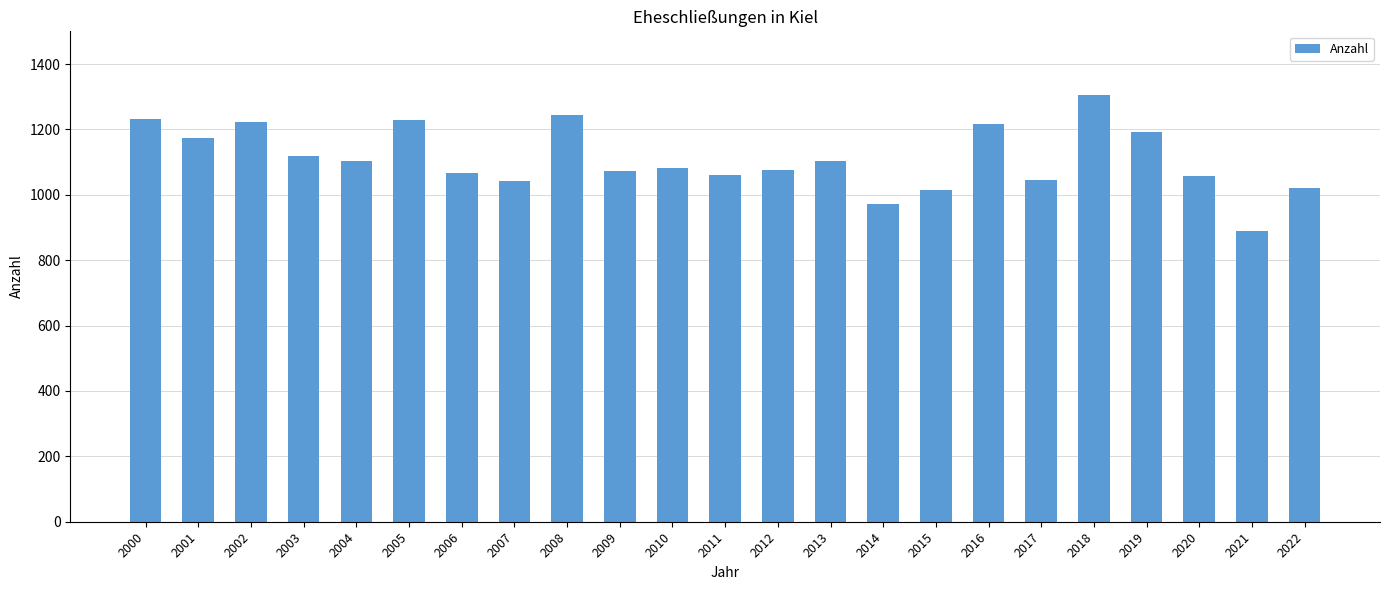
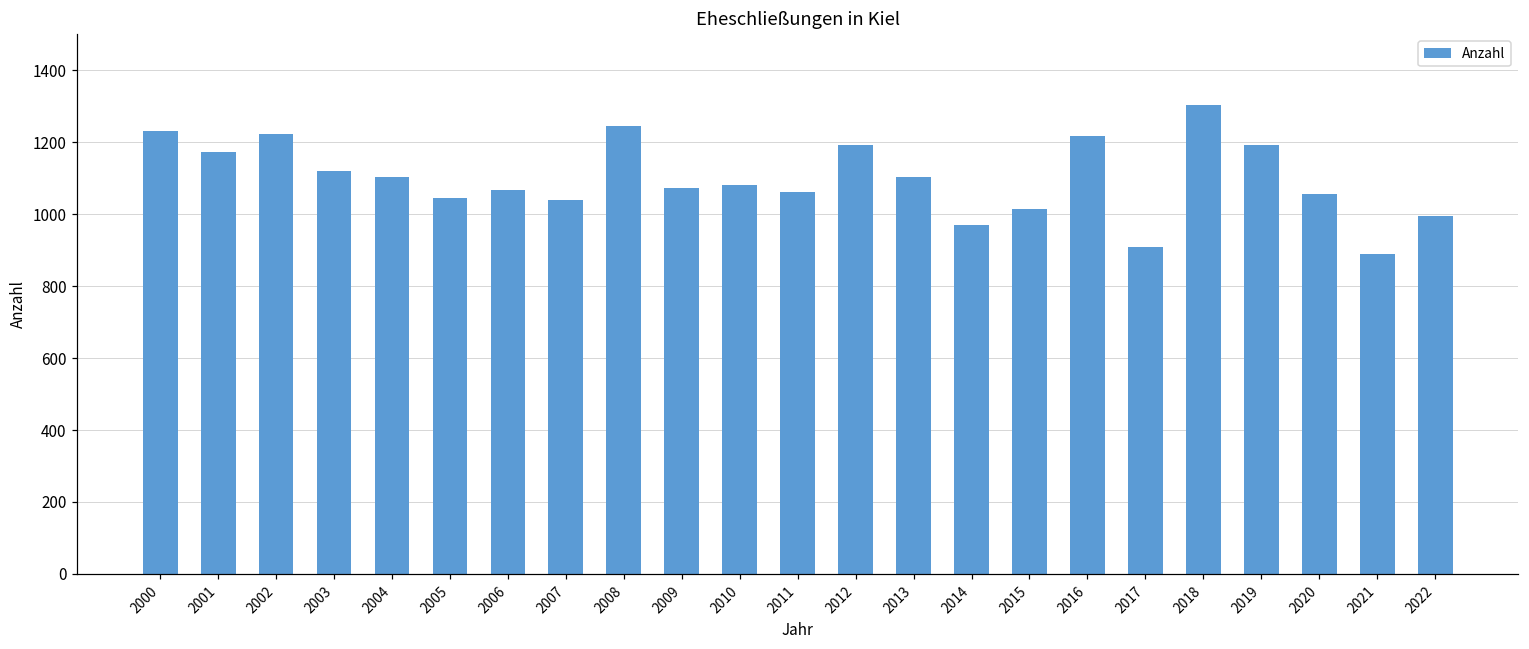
  {
    "2000": 1230,
    "2001": 1170,
    "2002": 1220,
    "2003": 1120,
    "2004": 1100,
-   "2005": 1230,
+   "2005": 1040,
    "2006": 1070,
    "2007": 1040,
    "2008": 1250,
    "2009": 1070,
    "2010": 1080,
    "2011": 1060,
-   "2012": 1080,
+   "2012": 1190,
    "2013": 1100,
    "2014": 970,
    "2015": 1020,
    "2016": 1220,
-   "2017": 1050,
+   "2017": 910,
    "2018": 1300,
    "2019": 1190,
    "2020": 1060,
    "2021": 890,
-   "2022": 1020
+   "2022": 990
  }
